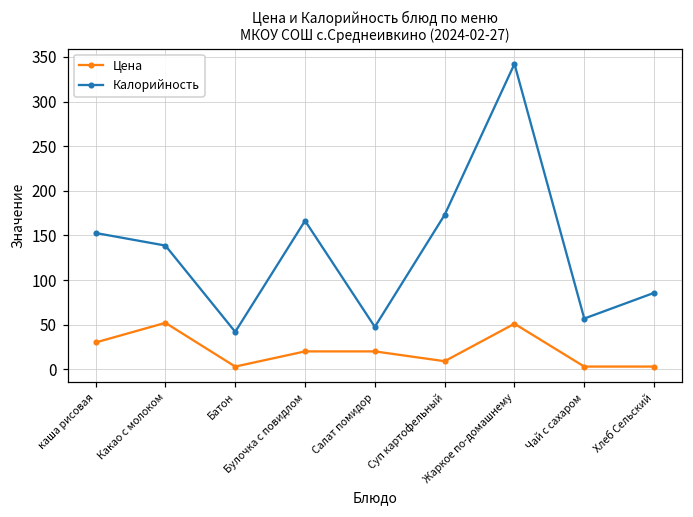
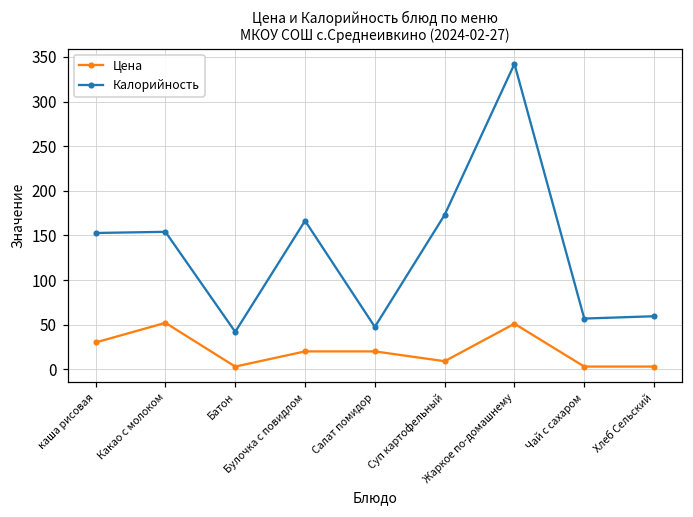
  {
    "Цена": {
      "каша рисовая": 30,
      "Какао с молоком": 50,
      "Батон": 0,
      "Булочка с повидлом": 20,
      "Салат помидор": 20,
      "Суп картофельный": 10,
      "Жаркое по-домашнему": 50,
      "Чай с сахаром": 0,
      "Хлеб Сельский": 0
    },
    "Калорийность": {
      "каша рисовая": 150,
-     "Какао с молоком": 140,
+     "Какао с молоком": 150,
      "Батон": 40,
      "Булочка с повидлом": 170,
      "Салат помидор": 50,
      "Суп картофельный": 170,
      "Жаркое по-домашнему": 340,
      "Чай с сахаром": 60,
-     "Хлеб Сельский": 90
+     "Хлеб Сельский": 60
    }
  }
